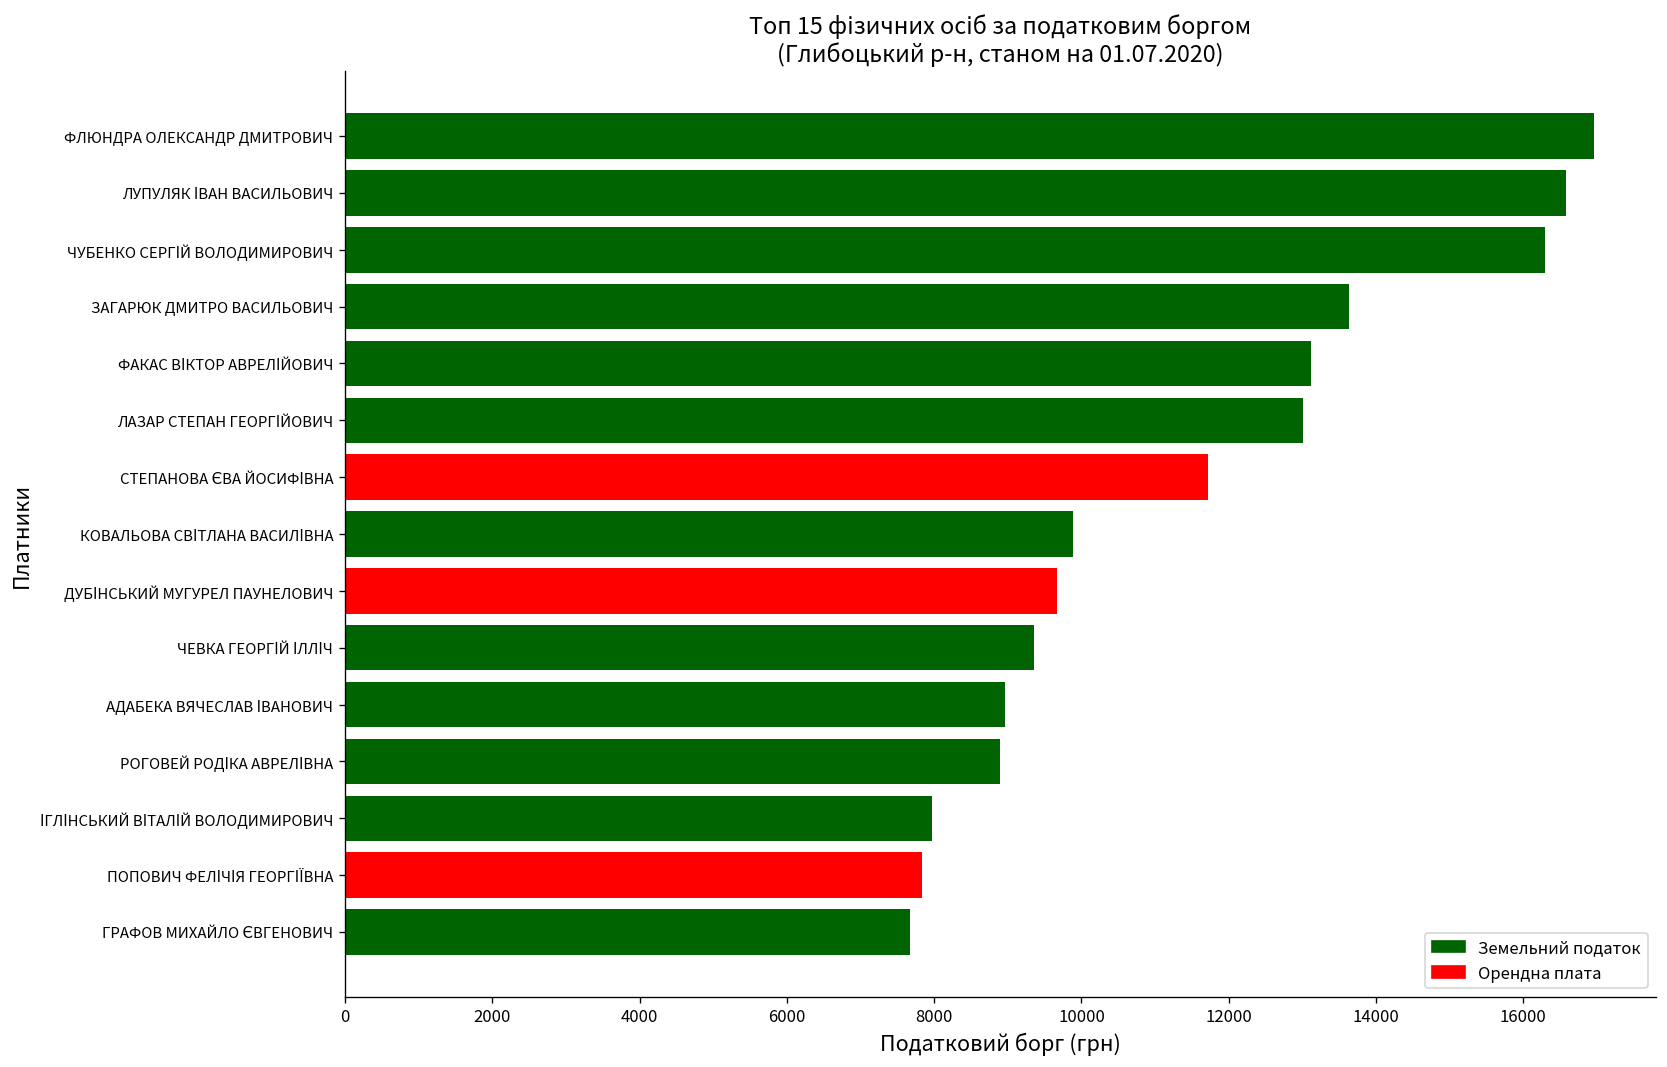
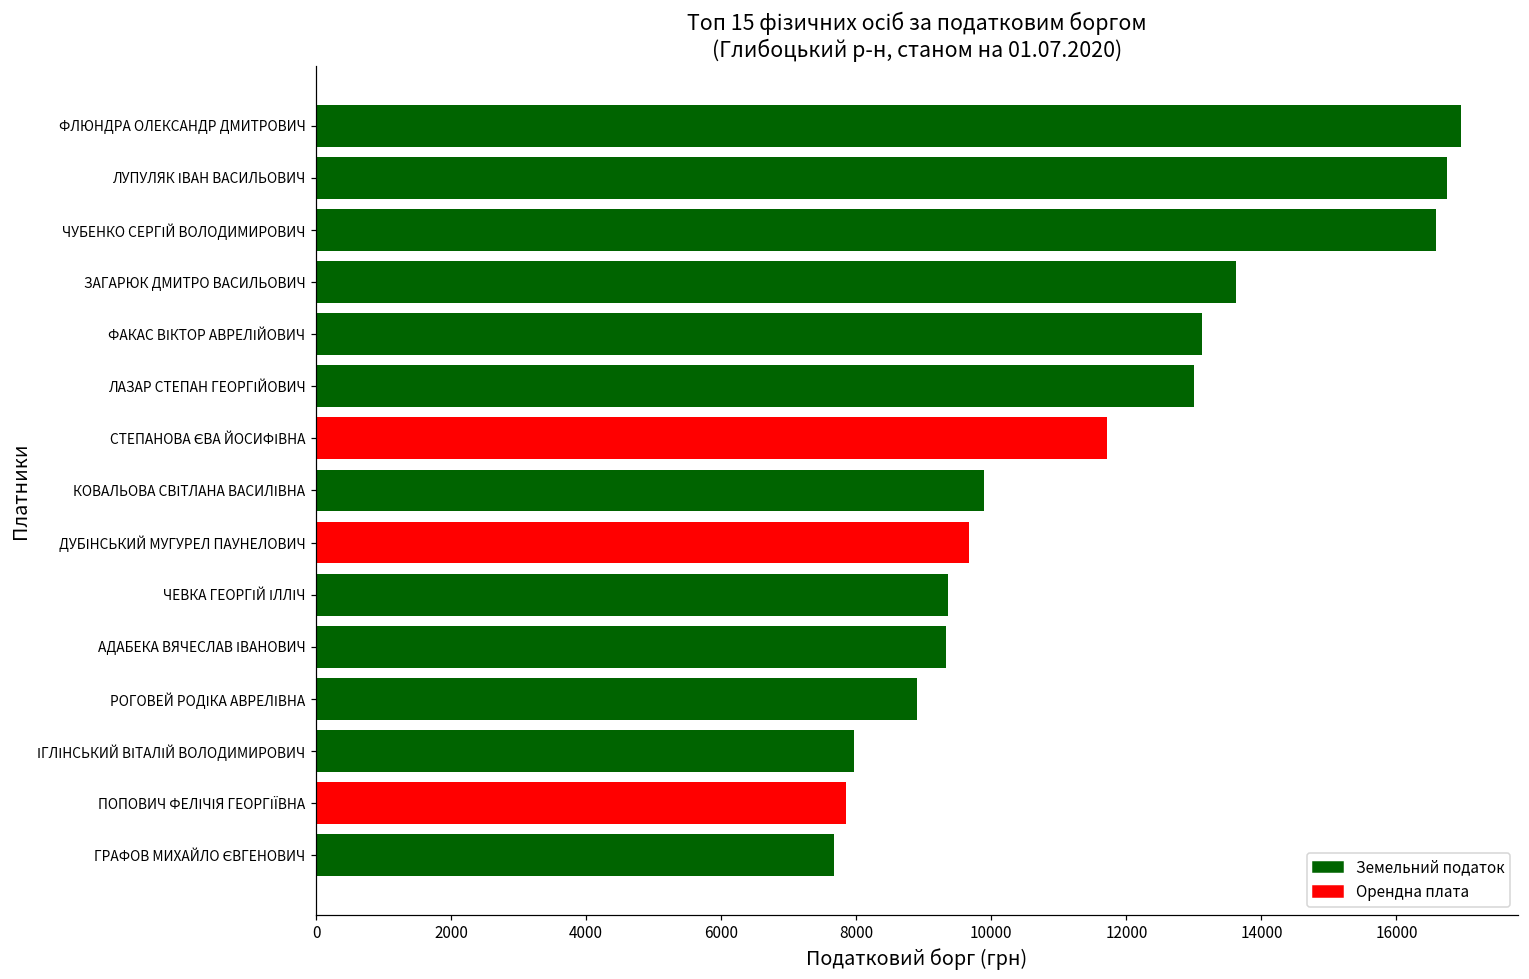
  {
    "ФЛЮНДРА ОЛЕКСАНДР ДМИТРОВИЧ": 17000,
-   "ЛУПУЛЯК ІВАН ВАСИЛЬОВИЧ": 16600,
-   "ЧУБЕНКО СЕРГІЙ ВОЛОДИМИРОВИЧ": 16300,
+   "ЛУПУЛЯК ІВАН ВАСИЛЬОВИЧ": 16700,
+   "ЧУБЕНКО СЕРГІЙ ВОЛОДИМИРОВИЧ": 16600,
    "ЗАГАРЮК ДМИТРО ВАСИЛЬОВИЧ": 13600,
    "ФАКАС ВІКТОР АВРЕЛІЙОВИЧ": 13100,
    "ЛАЗАР СТЕПАН ГЕОРГІЙОВИЧ": 13000,
    "СТЕПАНОВА ЄВА ЙОСИФІВНА": 11700,
    "КОВАЛЬОВА СВІТЛАНА ВАСИЛІВНА": 9900,
    "ДУБІНСЬКИЙ МУГУРЕЛ ПАУНЕЛОВИЧ": 9700,
    "ЧЕВКА ГЕОРГІЙ ІЛЛІЧ": 9400,
-   "АДАБЕКА ВЯЧЕСЛАВ ІВАНОВИЧ": 9000,
+   "АДАБЕКА ВЯЧЕСЛАВ ІВАНОВИЧ": 9300,
    "РОГОВЕЙ РОДІКА АВРЕЛІВНА": 8900,
    "ІГЛІНСЬКИЙ ВІТАЛІЙ ВОЛОДИМИРОВИЧ": 8000,
    "ПОПОВИЧ ФЕЛІЧІЯ ГЕОРГІЇВНА": 7800,
    "ГРАФОВ МИХАЙЛО ЄВГЕНОВИЧ": 7700
  }
